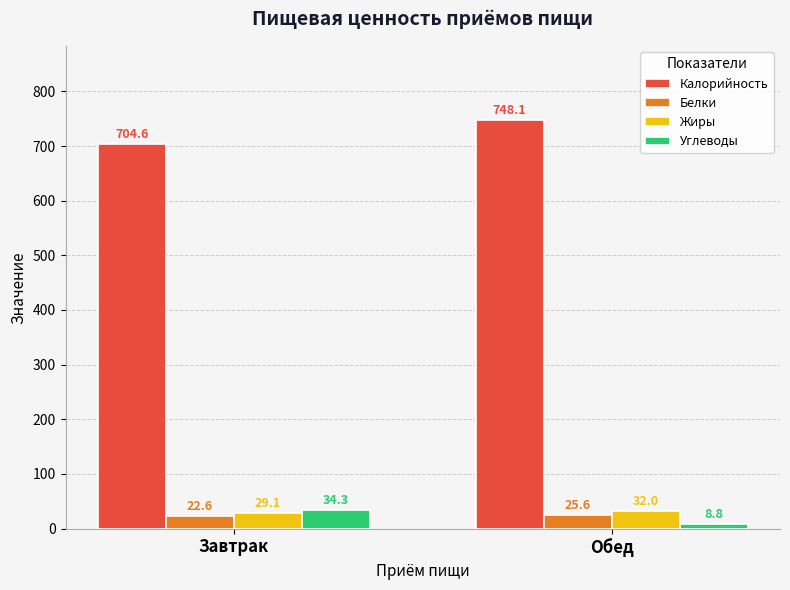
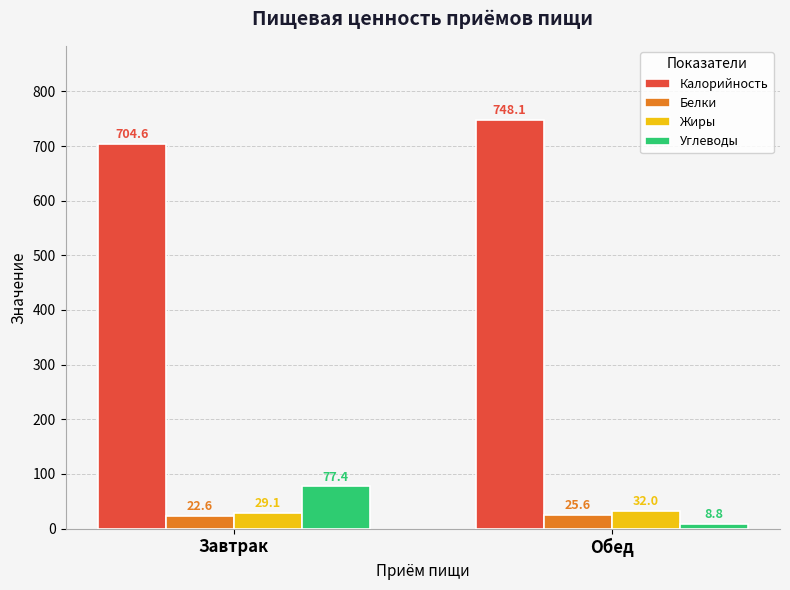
  {
    "Жиры": {
      "Завтрак": 29.1,
      "Обед": 32.0
    },
    "Углеводы": {
-     "Завтрак": 34.3,
+     "Завтрак": 77.4,
      "Обед": 8.8
    }
  }
